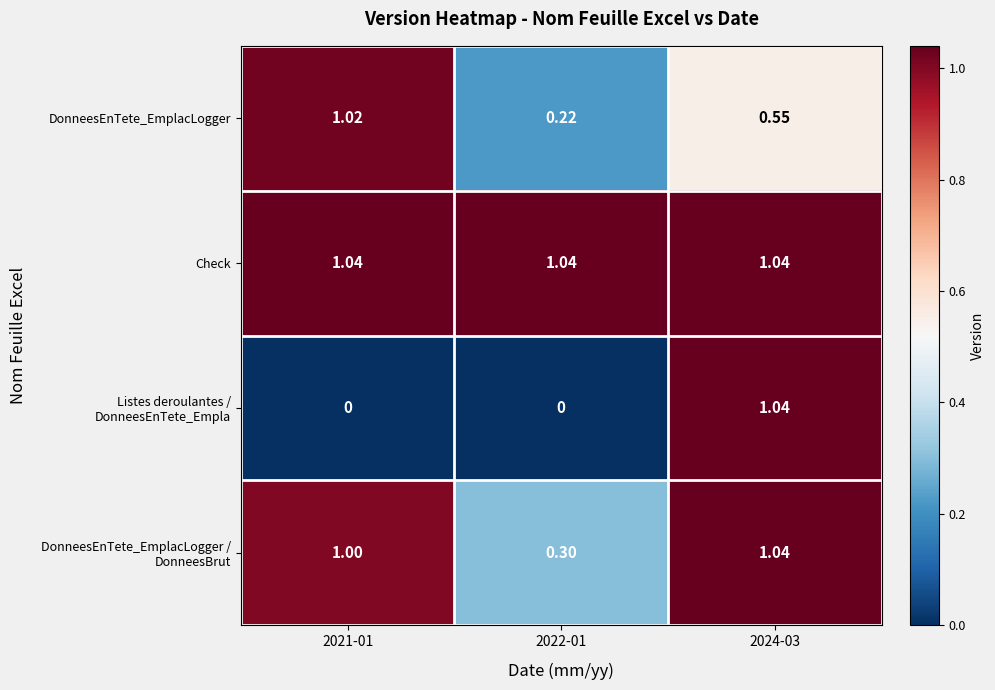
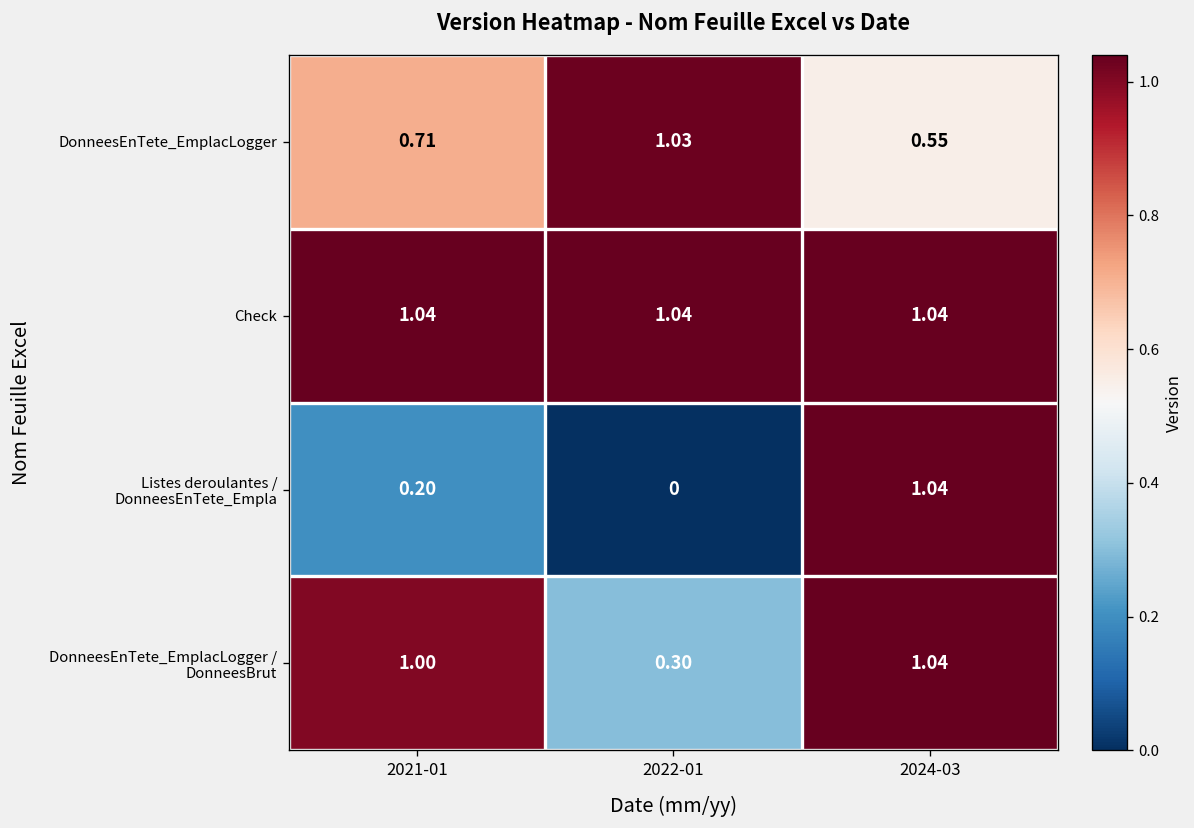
  {
    "DonneesEnTete_EmplacLogger": {
-     "2021-01": 1.02,
-     "2022-01": 0.22,
+     "2021-01": 0.71,
+     "2022-01": 1.03,
      "2024-03": 0.55
    },
    "Check": {
      "2021-01": 1.04,
      "2022-01": 1.04,
      "2024-03": 1.04
    },
    "Listes deroulantes / DonneesEnTete_Empla": {
-     "2021-01": 0,
+     "2021-01": 0.20,
      "2022-01": 0,
      "2024-03": 1.04
    },
    "DonneesEnTete_EmplacLogger / DonneesBrut": {
      "2021-01": 1.00,
      "2022-01": 0.30,
      "2024-03": 1.04
    }
  }
